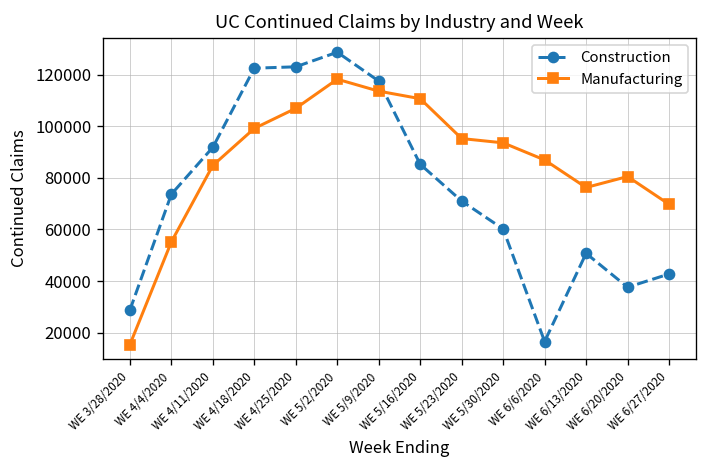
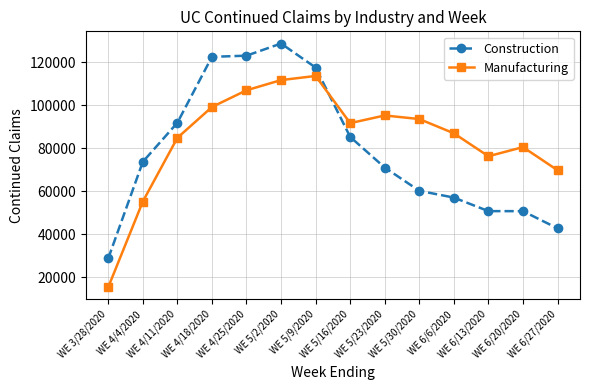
  {
    "Construction": {
      "WE 3/28/2020": 29000,
      "WE 4/4/2020": 74000,
      "WE 4/11/2020": 92000,
      "WE 4/18/2020": 122000,
      "WE 4/25/2020": 123000,
      "WE 5/2/2020": 129000,
      "WE 5/9/2020": 117000,
      "WE 5/16/2020": 85000,
      "WE 5/23/2020": 71000,
      "WE 5/30/2020": 60000,
-     "WE 6/6/2020": 17000,
+     "WE 6/6/2020": 57000,
      "WE 6/13/2020": 51000,
-     "WE 6/20/2020": 38000,
+     "WE 6/20/2020": 51000,
      "WE 6/27/2020": 43000
    },
    "Manufacturing": {
      "WE 3/28/2020": 15000,
      "WE 4/4/2020": 55000,
      "WE 4/11/2020": 85000,
      "WE 4/18/2020": 99000,
      "WE 4/25/2020": 107000,
-     "WE 5/2/2020": 118000,
+     "WE 5/2/2020": 112000,
      "WE 5/9/2020": 114000,
-     "WE 5/16/2020": 111000,
+     "WE 5/16/2020": 92000,
      "WE 5/23/2020": 95000,
      "WE 5/30/2020": 94000,
      "WE 6/6/2020": 87000,
      "WE 6/13/2020": 76000,
      "WE 6/20/2020": 80000,
      "WE 6/27/2020": 70000
    }
  }
